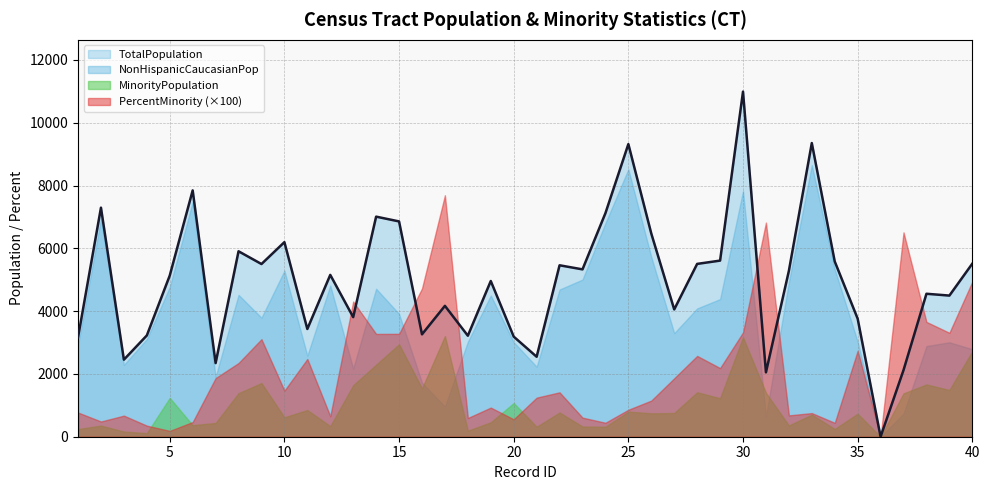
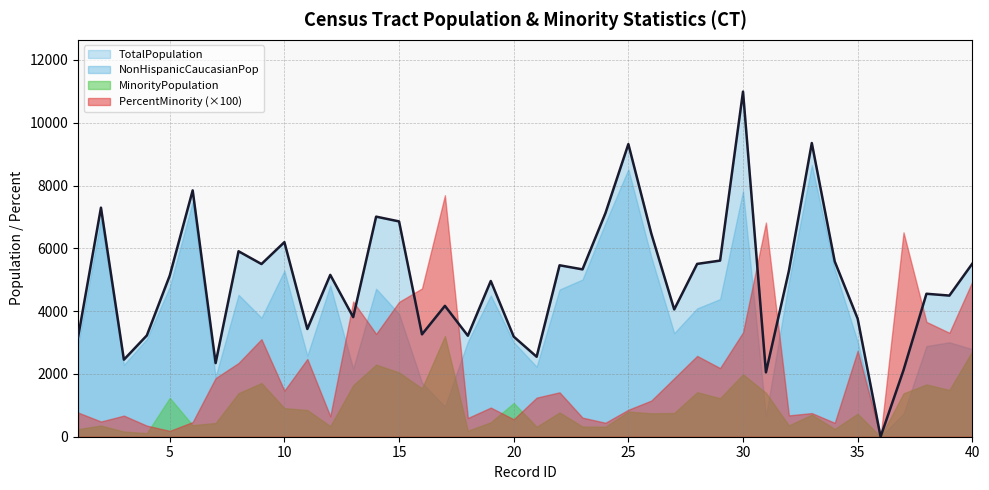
  {
    "MinorityPopulation": {
      "5": 1200,
-     "10": 600,
-     "15": 2900,
+     "10": 900,
+     "15": 2000,
      "20": 1100,
-     "30": 3200,
+     "30": 2000,
      "35": 700
    },
    "PercentMinority (×100)": {
      "5": 200,
      "10": 1500,
-     "15": 3300,
+     "15": 4300,
      "20": 600,
      "30": 3300,
      "35": 2700,
      "40": 4900
    }
  }
